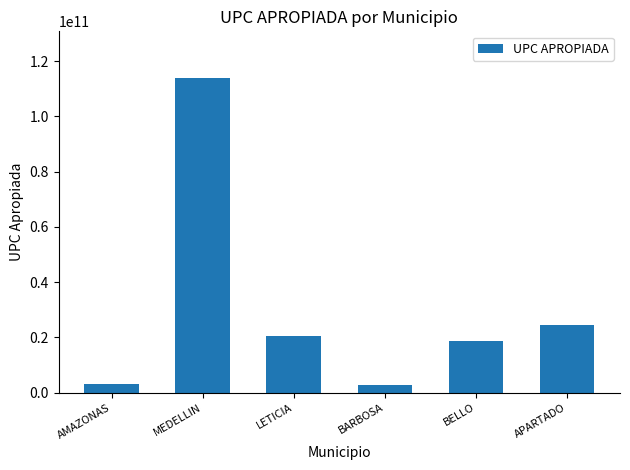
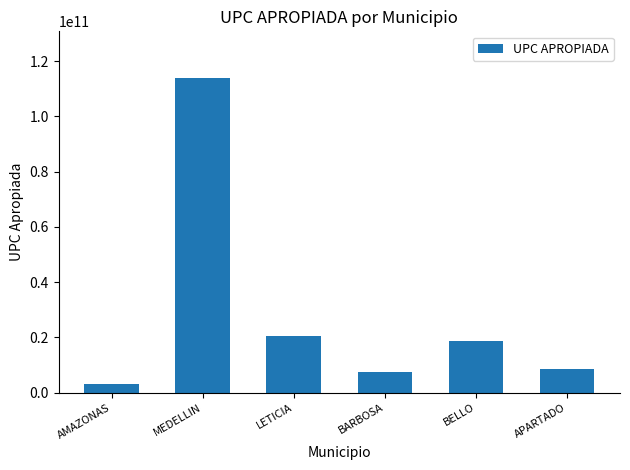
  {
    "AMAZONAS": 3000000000,
    "MEDELLIN": 114000000000,
    "LETICIA": 20000000000,
-   "BARBOSA": 3000000000,
+   "BARBOSA": 8000000000,
    "BELLO": 19000000000,
-   "APARTADO": 25000000000
+   "APARTADO": 9000000000
  }
